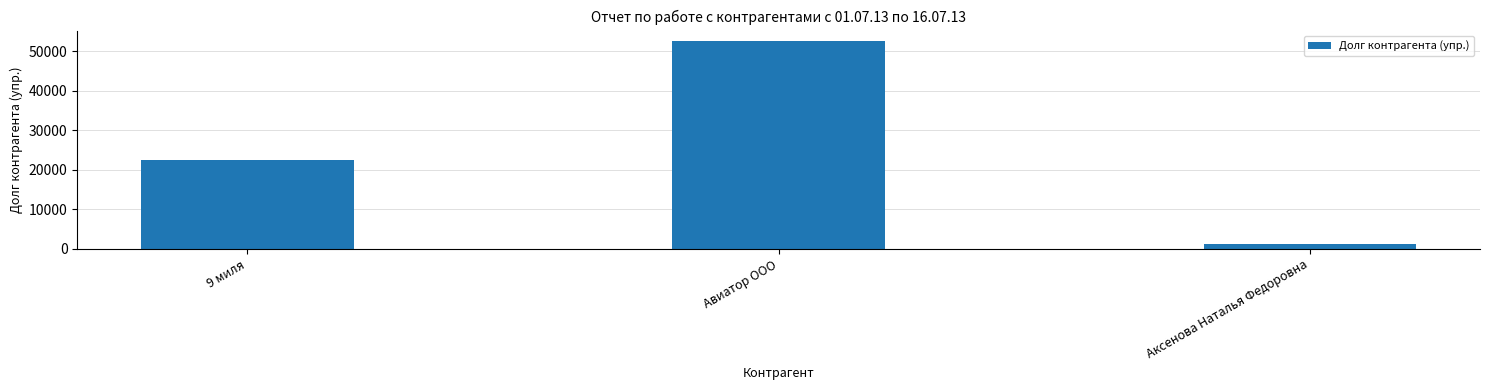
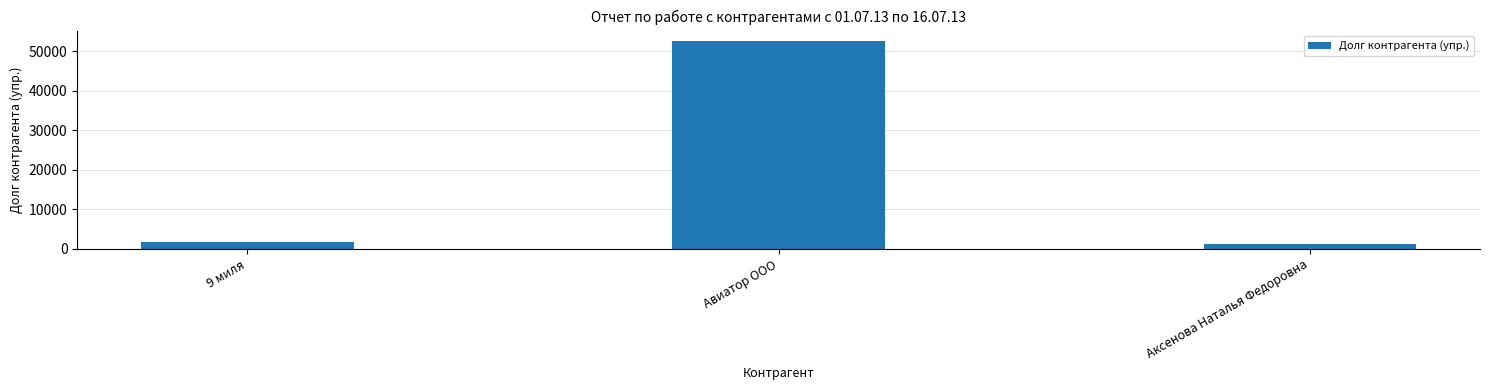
  {
-   "9 миля": 23000,
+   "9 миля": 2000,
    "Авиатор ООО": 53000,
    "Аксенова Наталья Федоровна": 1000
  }
